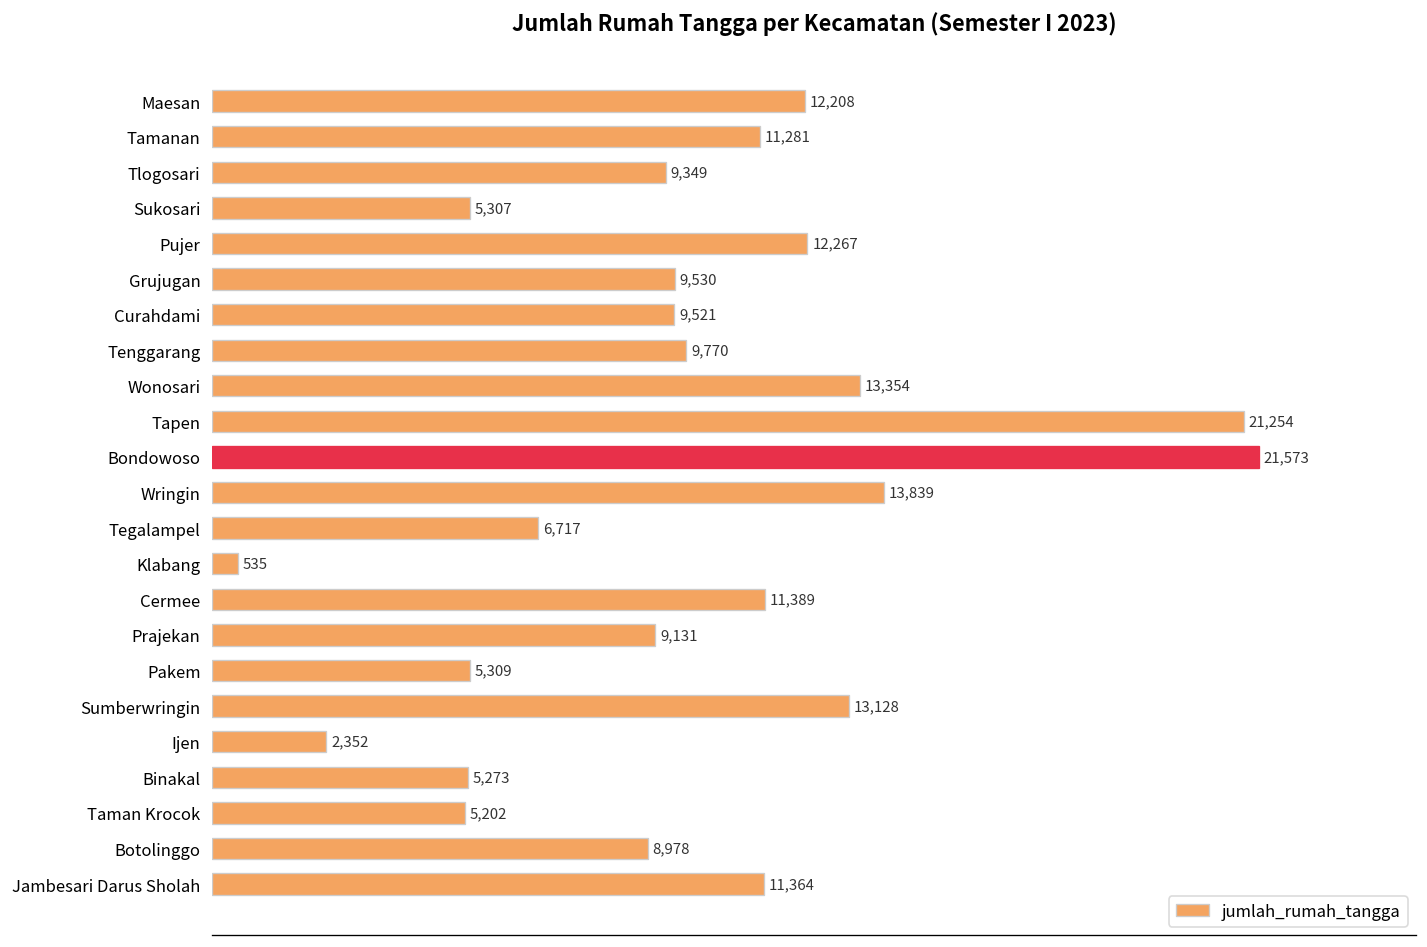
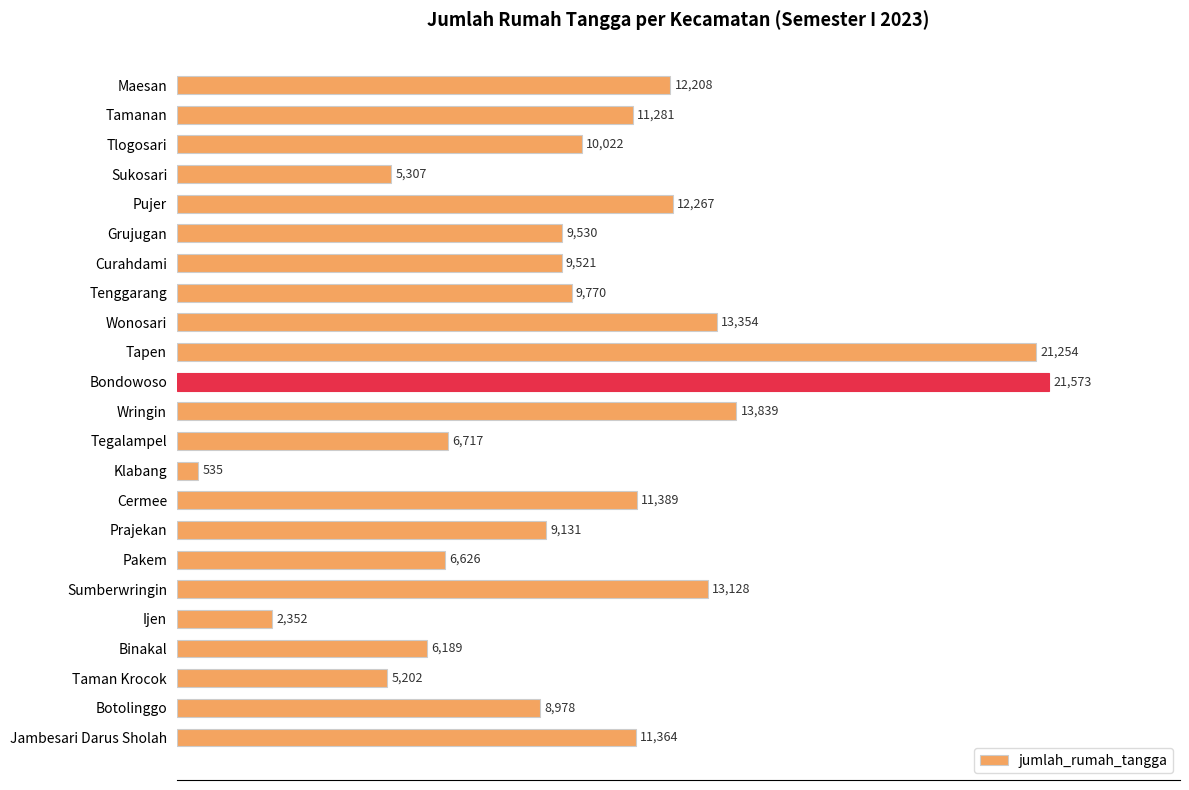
  {
    "Maesan": "12,208",
    "Tamanan": "11,281",
-   "Tlogosari": "9,349",
+   "Tlogosari": "10,022",
    "Sukosari": "5,307",
    "Pujer": "12,267",
    "Grujugan": "9,530",
    "Curahdami": "9,521",
    "Tenggarang": "9,770",
    "Wonosari": "13,354",
    "Tapen": "21,254",
    "Bondowoso": "21,573",
    "Wringin": "13,839",
    "Tegalampel": "6,717",
    "Klabang": "535",
    "Cermee": "11,389",
    "Prajekan": "9,131",
-   "Pakem": "5,309",
+   "Pakem": "6,626",
    "Sumberwringin": "13,128",
    "Ijen": "2,352",
-   "Binakal": "5,273",
+   "Binakal": "6,189",
    "Taman Krocok": "5,202",
    "Botolinggo": "8,978",
    "Jambesari Darus Sholah": "11,364"
  }
